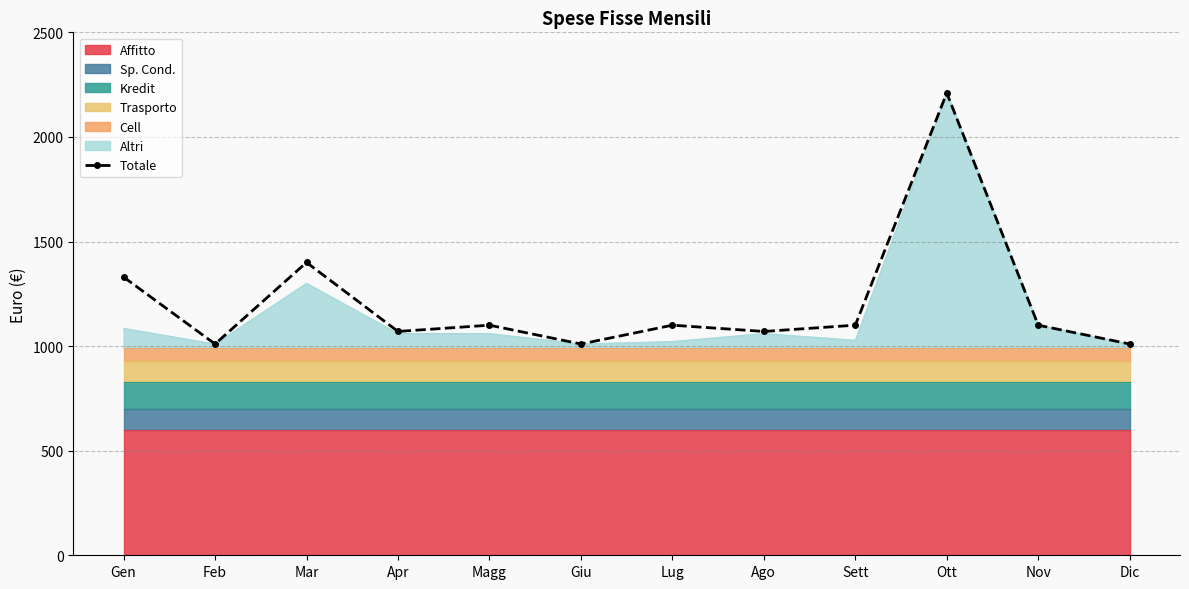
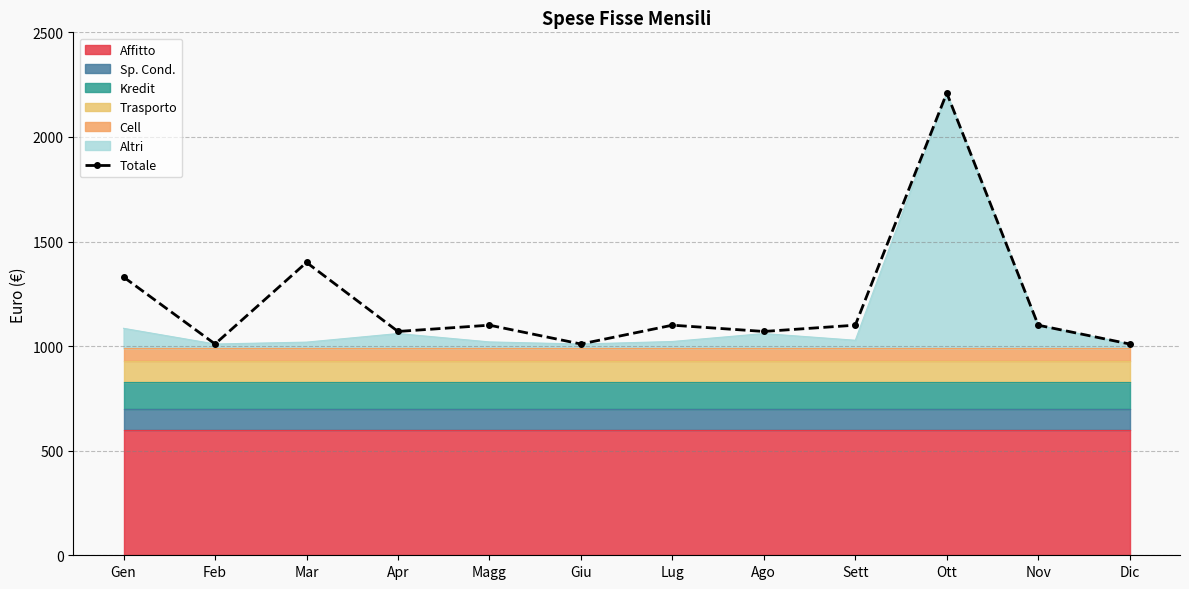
  {
    "Affitto": {
      "Gen": 600,
      "Feb": 600,
      "Mar": 600,
      "Apr": 600,
      "Magg": 600,
      "Giu": 600,
      "Lug": 600,
      "Ago": 600,
      "Sett": 600,
      "Ott": 600,
      "Nov": 600,
      "Dic": 600
    },
    "Altri": {
      "Gen": 1090,
-     "Mar": 1300,
-     "Magg": 1060,
+     "Mar": 1020,
+     "Magg": 1020,
      "Lug": 1020,
      "Sett": 1030
    },
    "Totale": {
      "Gen": 1330,
      "Mar": 1400,
      "Magg": 1100,
      "Lug": 1100,
      "Sett": 1100
    }
  }
